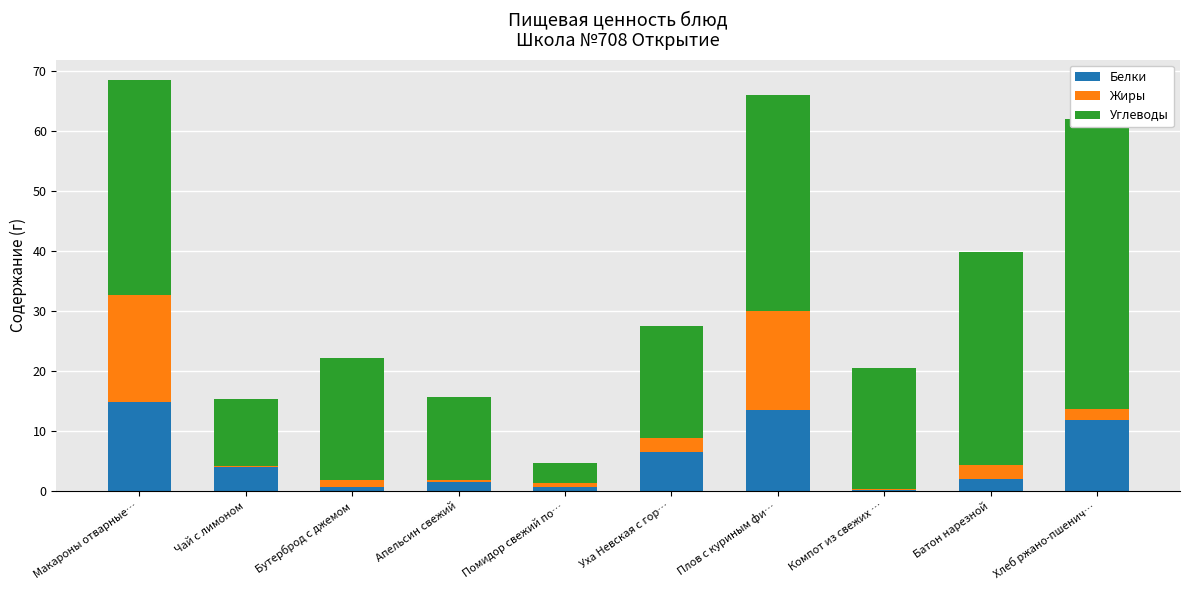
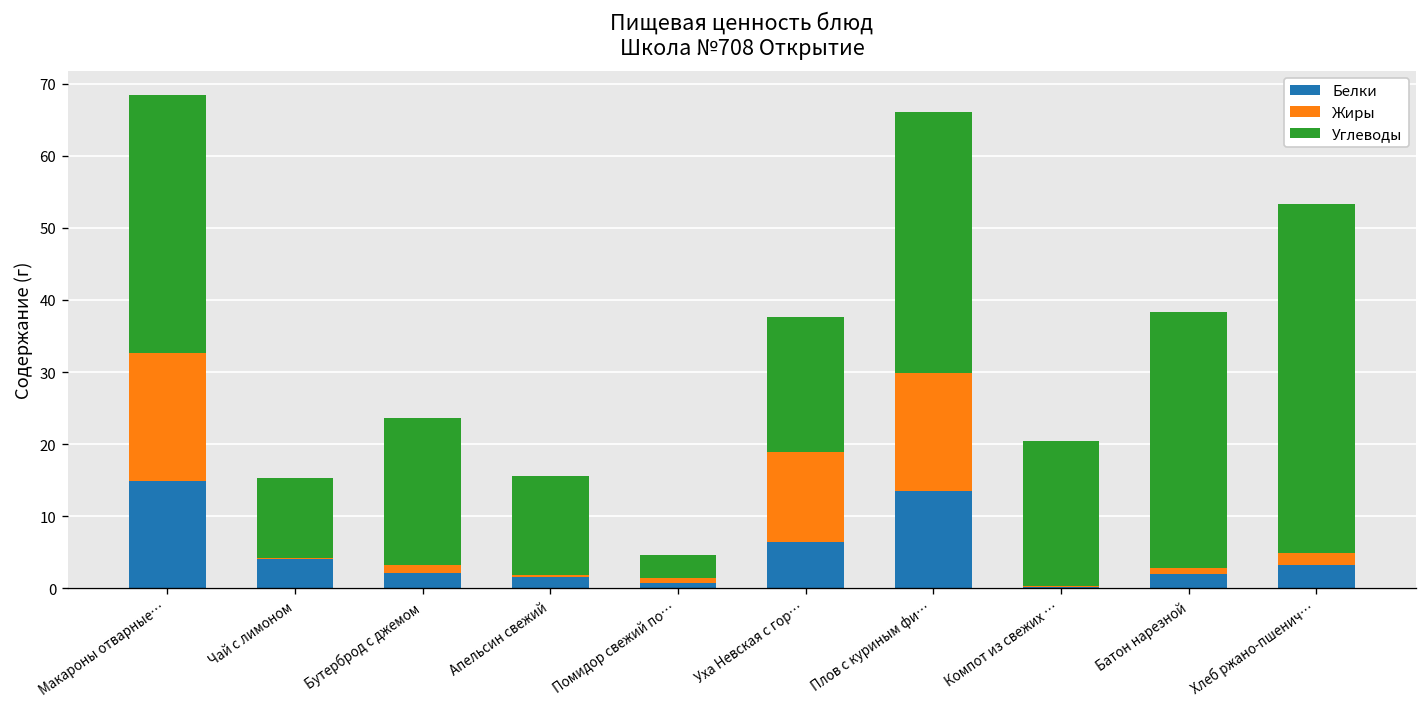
  {
    "Белки": {
      "Макароны отварные…": 15,
      "Чай с лимоном": 4,
-     "Бутерброд с джемом": 1,
+     "Бутерброд с джемом": 2,
      "Апельсин свежий": 2,
      "Помидор свежий по…": 1,
      "Уха Невская с гор…": 7,
      "Плов с куриным фи…": 13,
      "Батон нарезной": 2,
-     "Хлеб ржано-пшенич…": 12
+     "Хлеб ржано-пшенич…": 3
    },
    "Жиры": {
      "Макароны отварные…": 18,
      "Бутерброд с джемом": 1,
      "Помидор свежий по…": 1,
-     "Уха Невская с гор…": 2,
+     "Уха Невская с гор…": 12,
      "Плов с куриным фи…": 16,
-     "Батон нарезной": 2,
+     "Батон нарезной": 1,
      "Хлеб ржано-пшенич…": 2
    },
    "Углеводы": {
      "Макароны отварные…": 36,
      "Чай с лимоном": 11,
      "Бутерброд с джемом": 20,
      "Апельсин свежий": 14,
      "Помидор свежий по…": 3,
      "Уха Невская с гор…": 19,
      "Плов с куриным фи…": 36,
      "Компот из свежих …": 20,
      "Батон нарезной": 35
    }
  }
